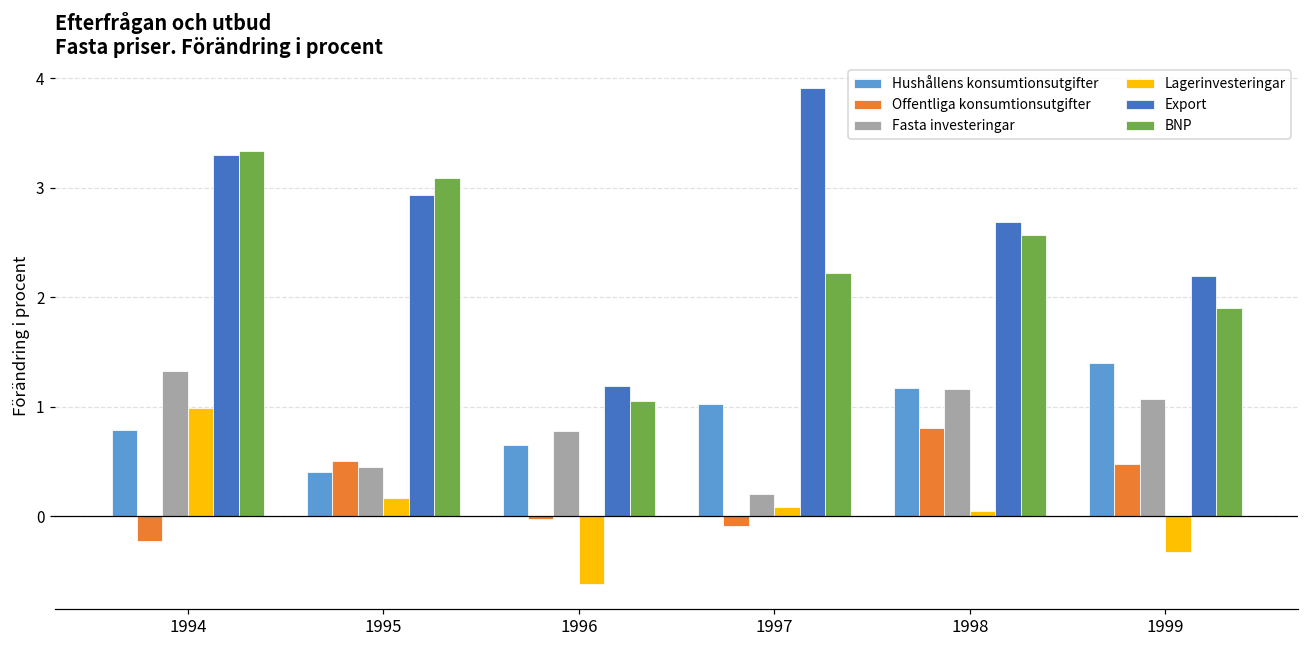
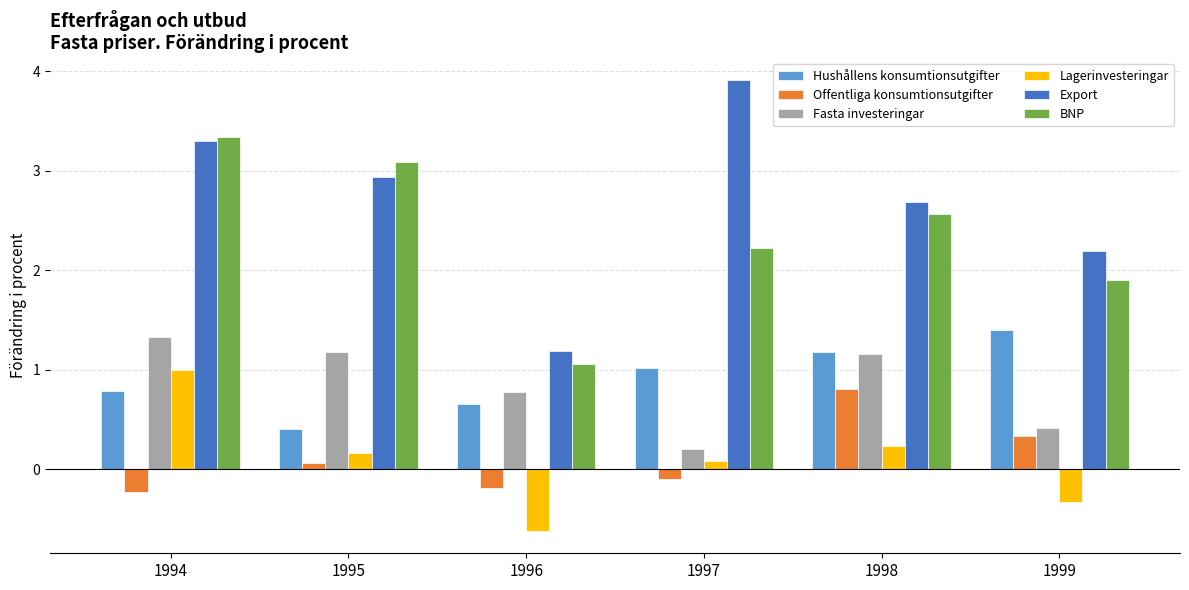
  {
    "Offentliga konsumtionsutgifter": {
      "1994": -0.2,
-     "1995": 0.5,
-     "1996": 0.0,
+     "1995": 0.1,
+     "1996": -0.2,
      "1997": -0.1,
      "1998": 0.8,
-     "1999": 0.5
+     "1999": 0.3
    },
    "Fasta investeringar": {
      "1994": 1.3,
-     "1995": 0.5,
+     "1995": 1.2,
      "1996": 0.8,
      "1997": 0.2,
      "1998": 1.2,
-     "1999": 1.1
+     "1999": 0.4
    },
    "Lagerinvesteringar": {
      "1994": 1.0,
      "1995": 0.2,
      "1996": -0.6,
      "1997": 0.1,
-     "1998": 0.0,
+     "1998": 0.2,
      "1999": -0.3
    },
    "BNP": {
      "1994": 3.3,
      "1995": 3.1,
      "1996": 1.1,
      "1997": 2.2,
      "1998": 2.6,
      "1999": 1.9
    }
  }
